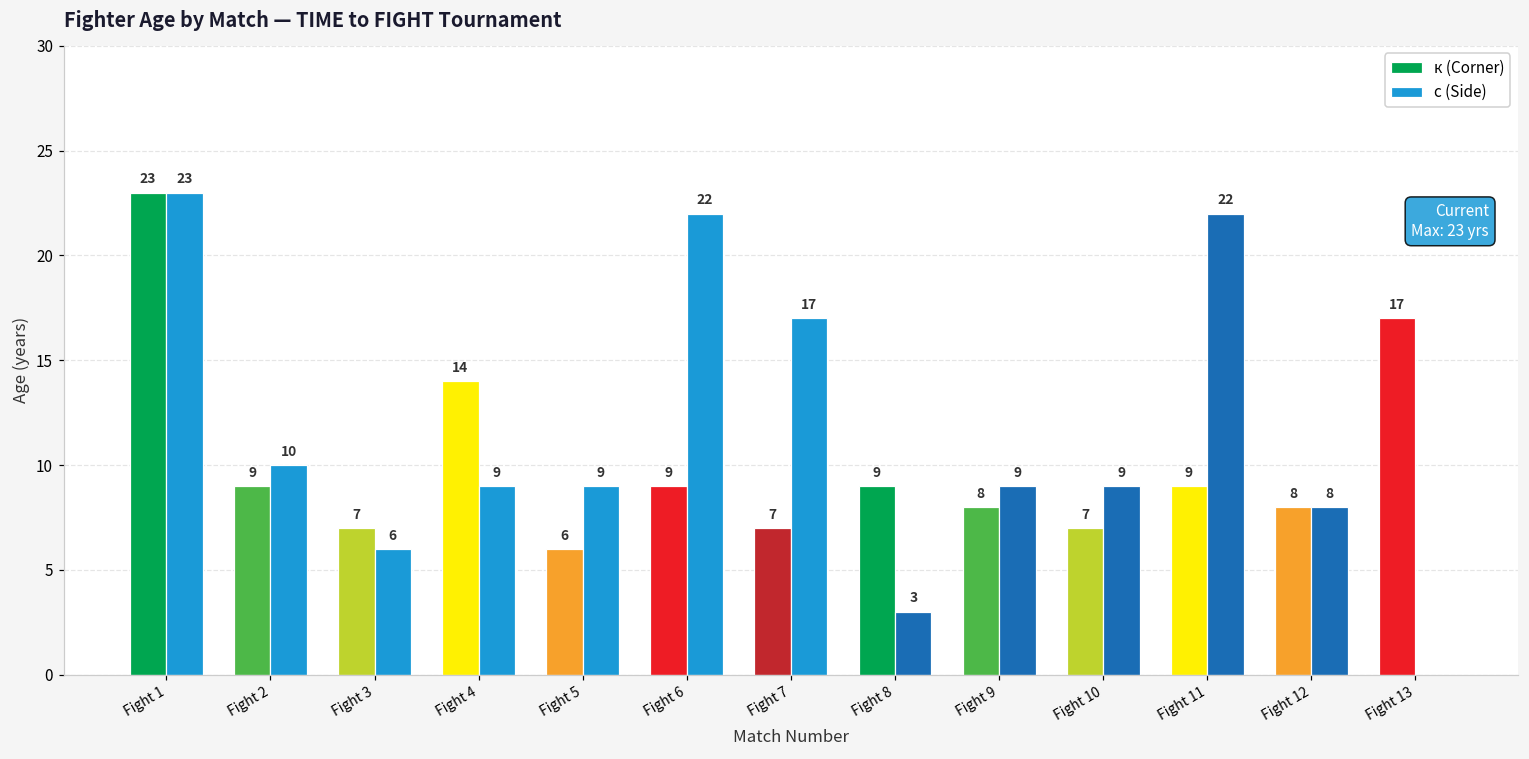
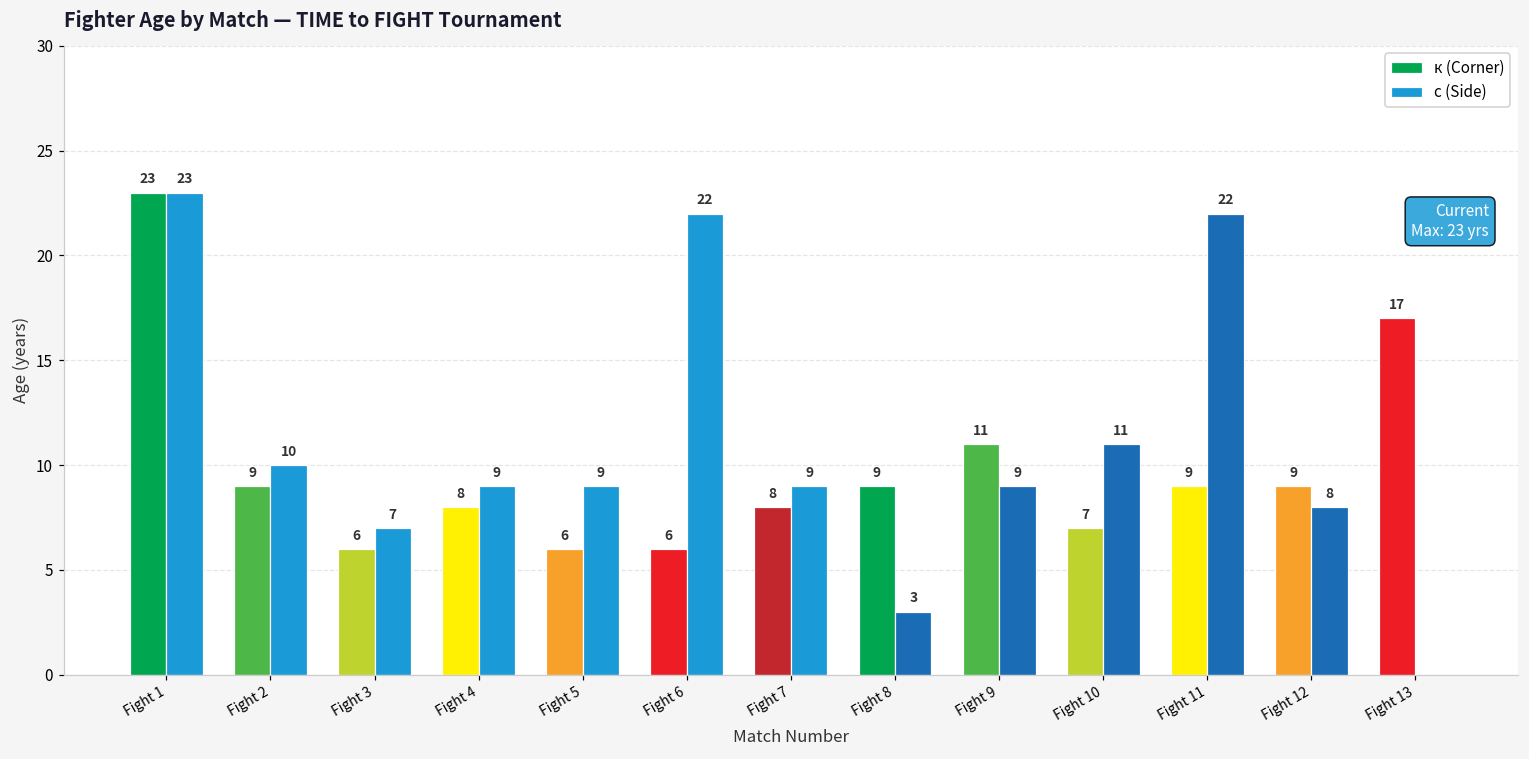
  {
    "к (Corner)": {
      "Fight 1": 23,
      "Fight 2": 9,
-     "Fight 3": 7,
-     "Fight 4": 14,
+     "Fight 3": 6,
+     "Fight 4": 8,
      "Fight 5": 6,
-     "Fight 6": 9,
-     "Fight 7": 7,
+     "Fight 6": 6,
+     "Fight 7": 8,
      "Fight 8": 9,
-     "Fight 9": 8,
+     "Fight 9": 11,
      "Fight 10": 7,
      "Fight 11": 9,
-     "Fight 12": 8,
+     "Fight 12": 9,
      "Fight 13": 17
    },
    "с (Side)": {
      "Fight 1": 23,
      "Fight 2": 10,
-     "Fight 3": 6,
+     "Fight 3": 7,
      "Fight 4": 9,
      "Fight 5": 9,
      "Fight 6": 22,
-     "Fight 7": 17,
+     "Fight 7": 9,
      "Fight 8": 3,
      "Fight 9": 9,
-     "Fight 10": 9,
+     "Fight 10": 11,
      "Fight 11": 22,
      "Fight 12": 8
    }
  }
